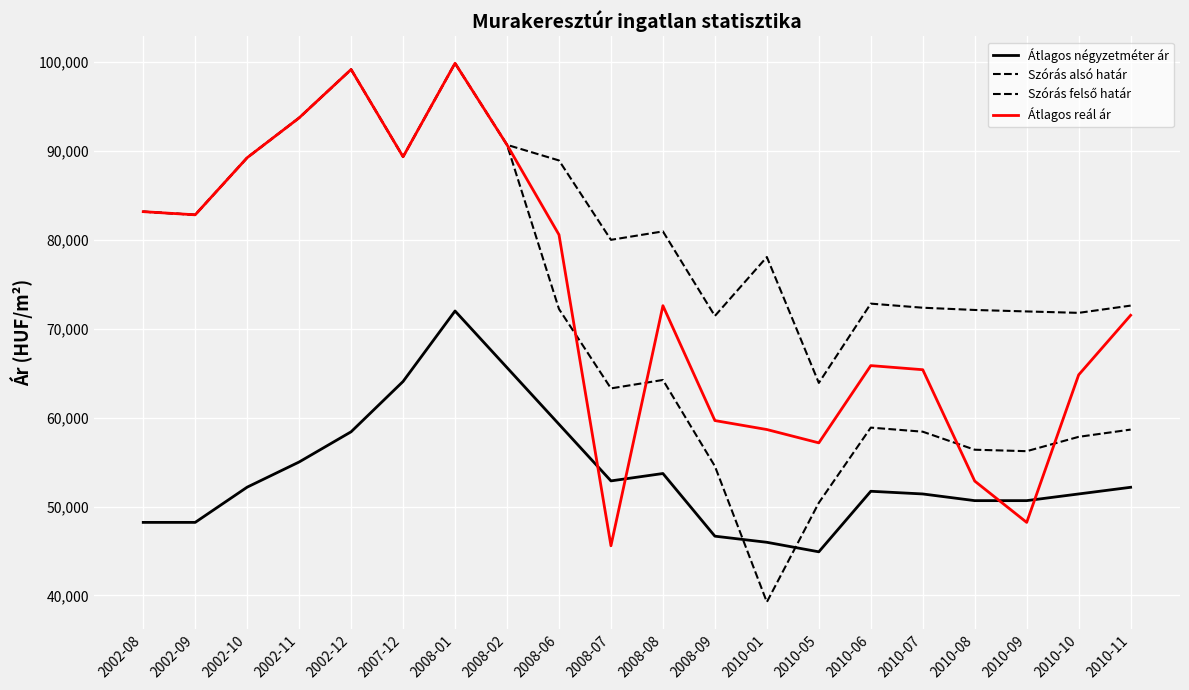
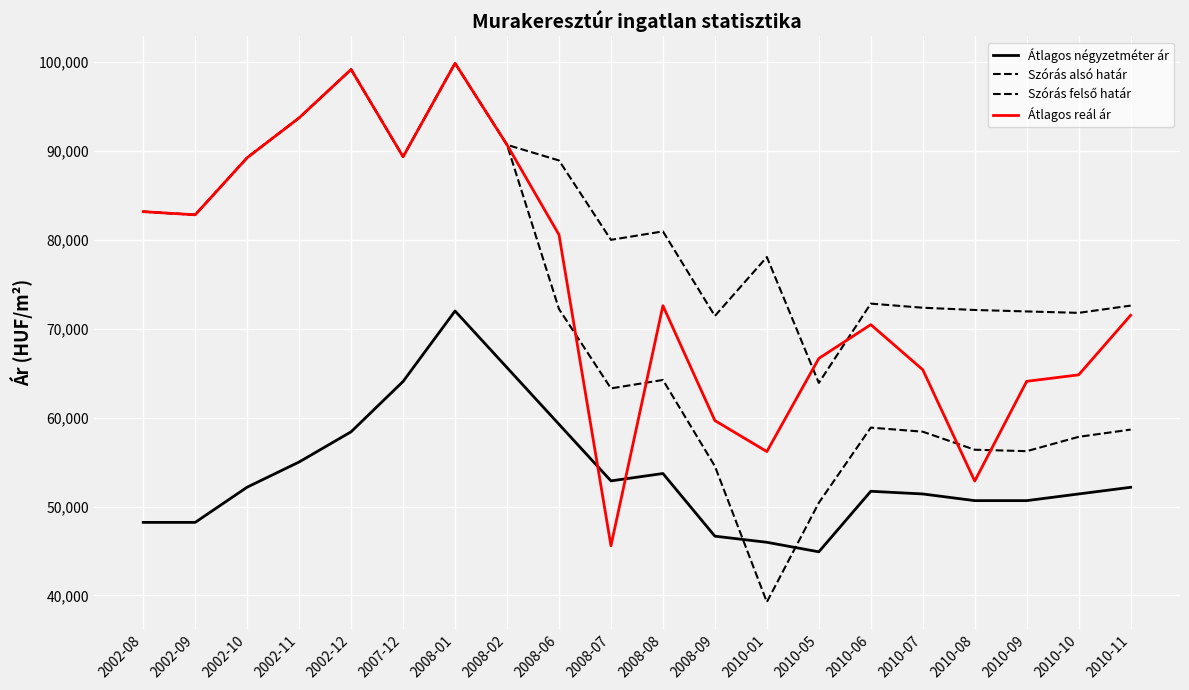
  {
    "Átlagos reál ár": {
      "2008-06": "81,000",
      "2008-07": "46,000",
      "2008-08": "73,000",
      "2008-09": "60,000",
-     "2010-01": "59,000",
-     "2010-05": "57,000",
-     "2010-06": "66,000",
+     "2010-01": "56,000",
+     "2010-05": "67,000",
+     "2010-06": "70,000",
      "2010-07": "65,000",
      "2010-08": "53,000",
-     "2010-09": "48,000",
+     "2010-09": "64,000",
      "2010-10": "65,000",
      "2010-11": "72,000"
    }
  }
